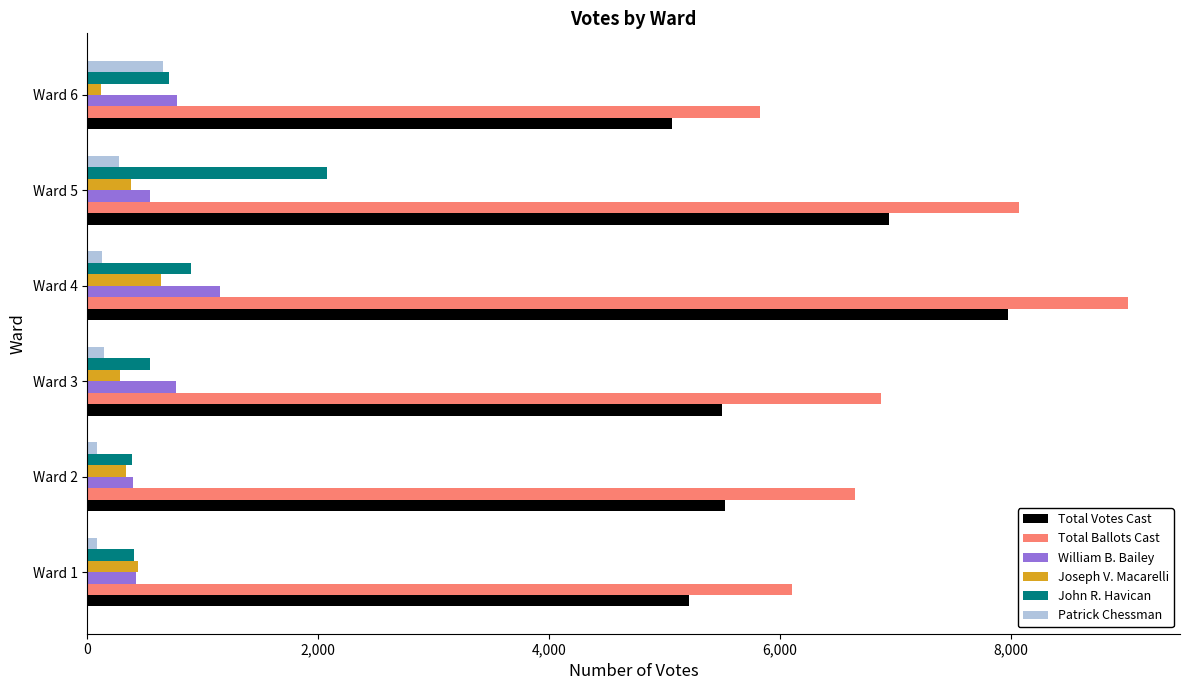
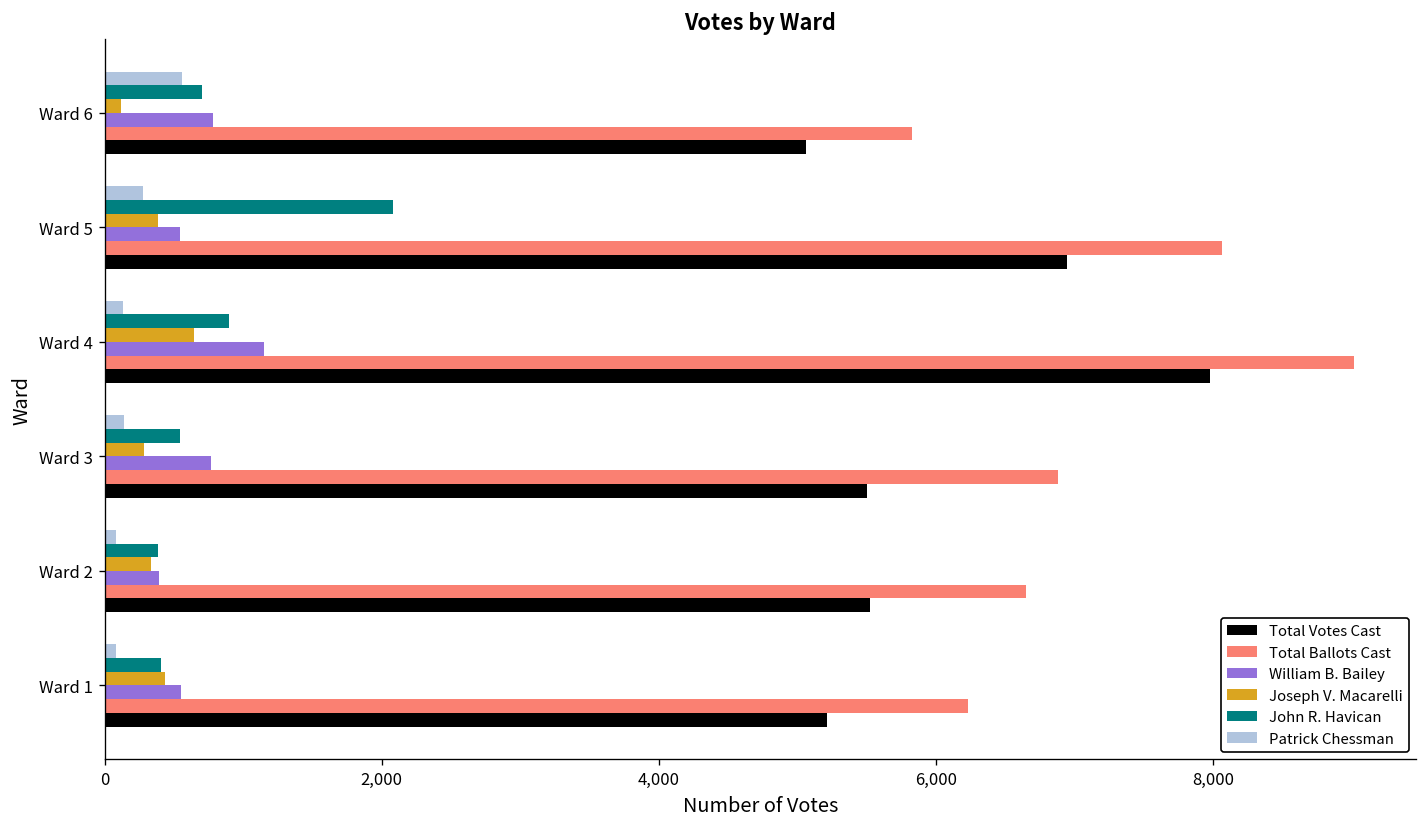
  {
    "Total Votes Cast": {
      "Ward 6": "5,070",
      "Ward 5": "6,950",
      "Ward 4": "7,980",
      "Ward 3": "5,500",
      "Ward 2": "5,530",
      "Ward 1": "5,210"
    },
    "Total Ballots Cast": {
      "Ward 6": "5,830",
      "Ward 5": "8,070",
      "Ward 4": "9,020",
      "Ward 3": "6,880",
      "Ward 2": "6,650",
-     "Ward 1": "6,100"
+     "Ward 1": "6,230"
    },
    "William B. Bailey": {
      "Ward 6": "780",
      "Ward 5": "550",
      "Ward 4": "1,150",
      "Ward 3": "770",
      "Ward 2": "400",
-     "Ward 1": "420"
+     "Ward 1": "550"
    },
    "Joseph V. Macarelli": {
      "Ward 6": "120",
      "Ward 5": "380",
      "Ward 4": "640",
      "Ward 3": "290",
      "Ward 2": "340",
      "Ward 1": "440"
    },
    "John R. Havican": {
      "Ward 6": "710",
      "Ward 5": "2,080",
      "Ward 4": "900",
      "Ward 3": "550",
      "Ward 2": "390",
      "Ward 1": "410"
    },
    "Patrick Chessman": {
-     "Ward 6": "660",
+     "Ward 6": "560",
      "Ward 5": "280",
      "Ward 4": "130",
      "Ward 3": "140",
      "Ward 2": "80",
      "Ward 1": "80"
    }
  }
